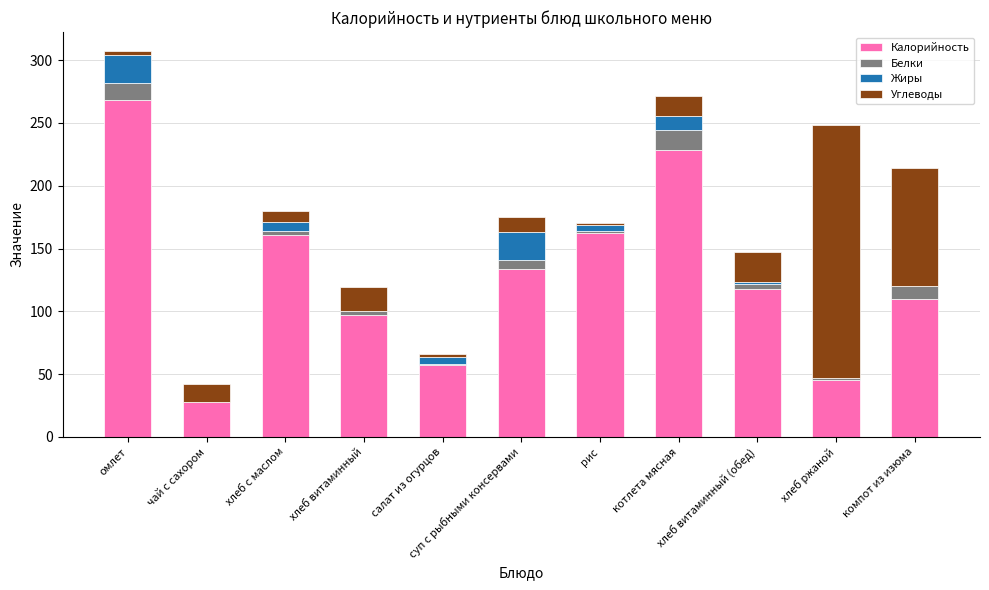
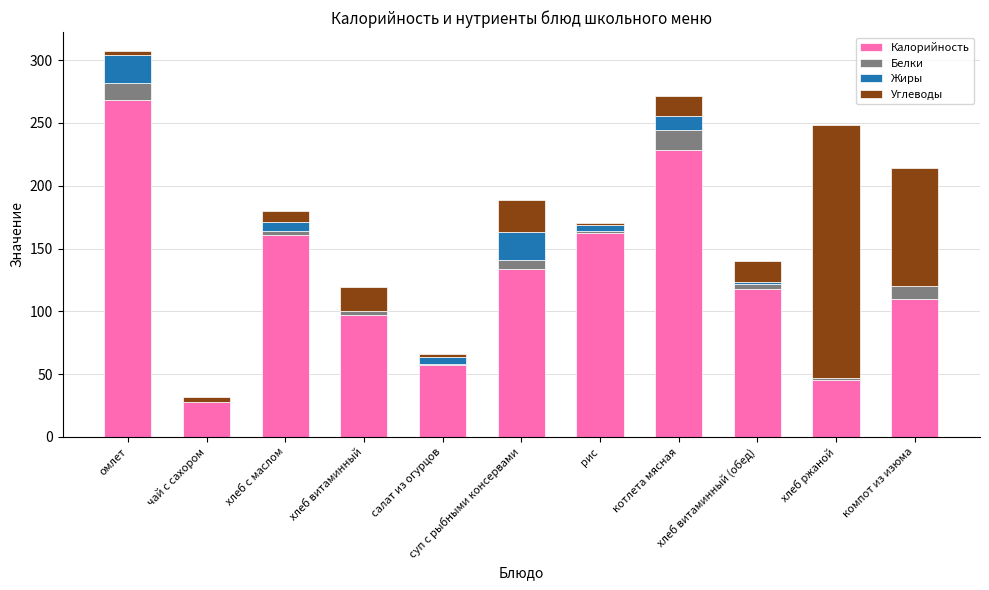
  {
    "Калорийность": {
      "омлет": 268,
      "чай с сахором": 28,
      "хлеб с маслом": 161,
      "хлеб витаминный": 97,
      "салат из огурцов": 57,
      "суп с рыбными консервами": 134,
      "рис": 162,
      "котлета мясная": 229,
      "хлеб витаминный (обед)": 118,
      "хлеб ржаной": 45,
      "компот из изюма": 110
    },
    "Белки": {
      "омлет": 14,
      "чай с сахором": 0,
      "хлеб с маслом": 3,
      "хлеб витаминный": 3,
      "суп с рыбными консервами": 7,
      "рис": 2,
      "котлета мясная": 16,
      "хлеб витаминный (обед)": 4,
      "хлеб ржаной": 2,
      "компот из изюма": 10
    },
    "Жиры": {
      "омлет": 22,
      "чай с сахором": 0,
      "хлеб с маслом": 7,
      "хлеб витаминный": 0,
      "салат из огурцов": 6,
      "суп с рыбными консервами": 23,
      "рис": 5,
      "котлета мясная": 12,
      "хлеб ржаной": 0
    },
    "Углеводы": {
      "омлет": 3,
-     "чай с сахором": 14,
+     "чай с сахором": 4,
      "хлеб с маслом": 9,
      "хлеб витаминный": 19,
      "салат из огурцов": 2,
-     "суп с рыбными консервами": 11,
+     "суп с рыбными консервами": 25,
      "котлета мясная": 16,
-     "хлеб витаминный (обед)": 24,
+     "хлеб витаминный (обед)": 17,
      "хлеб ржаной": 201,
      "компот из изюма": 94
    }
  }
